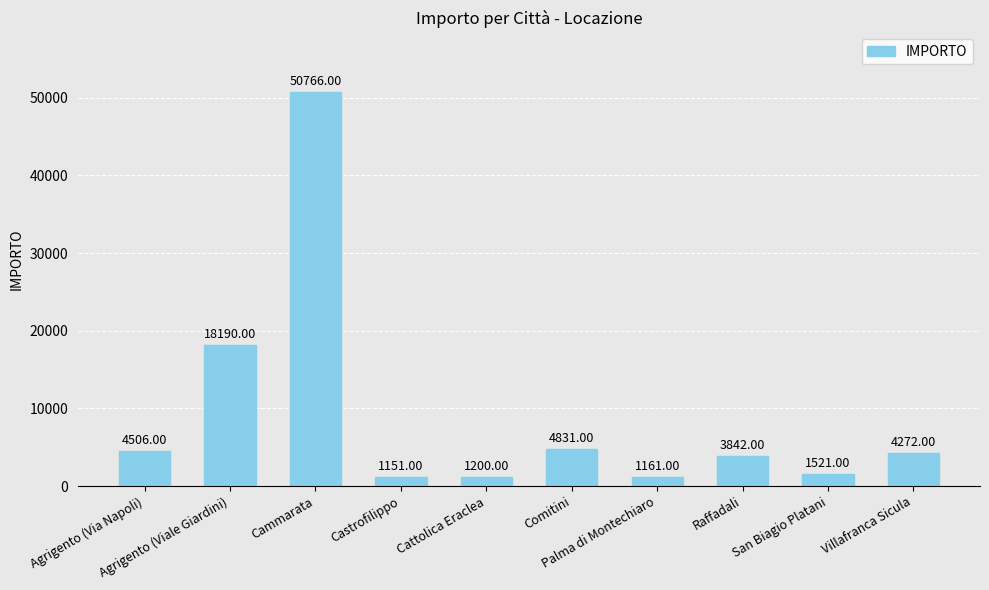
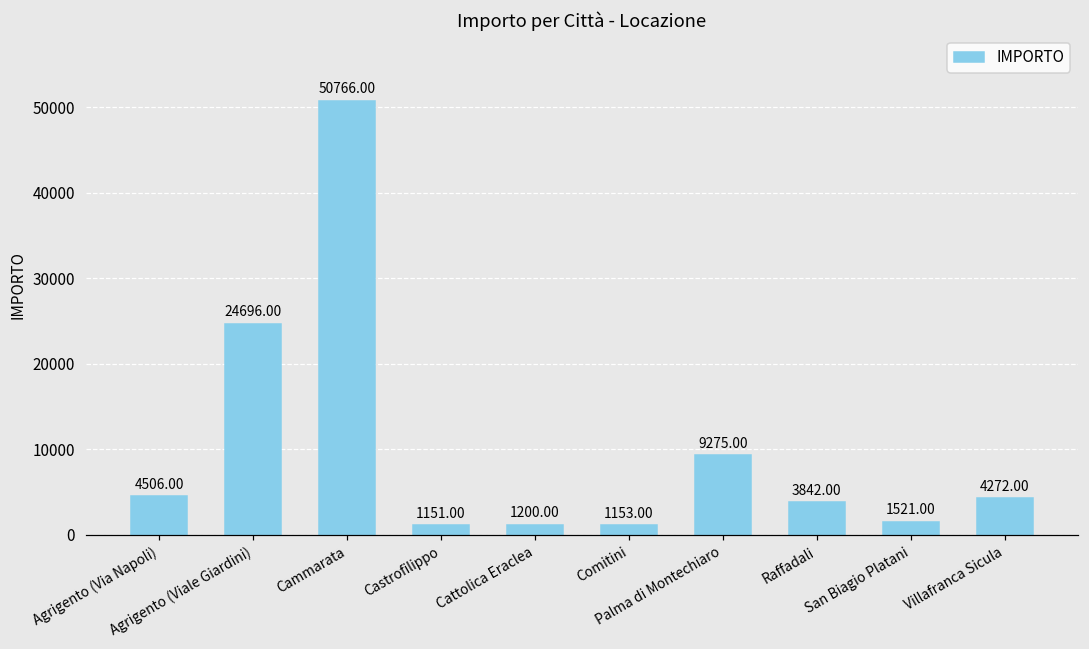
  {
    "Agrigento (Via Napoli)": 4506.00,
-   "Agrigento (Viale Giardini)": 18190.00,
+   "Agrigento (Viale Giardini)": 24696.00,
    "Cammarata": 50766.00,
    "Castrofilippo": 1151.00,
    "Cattolica Eraclea": 1200.00,
-   "Comitini": 4831.00,
-   "Palma di Montechiaro": 1161.00,
+   "Comitini": 1153.00,
+   "Palma di Montechiaro": 9275.00,
    "Raffadali": 3842.00,
    "San Biagio Platani": 1521.00,
    "Villafranca Sicula": 4272.00
  }
